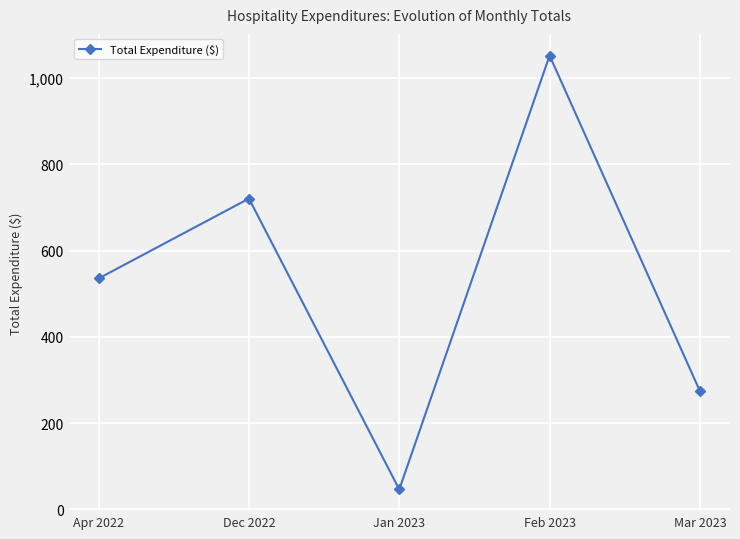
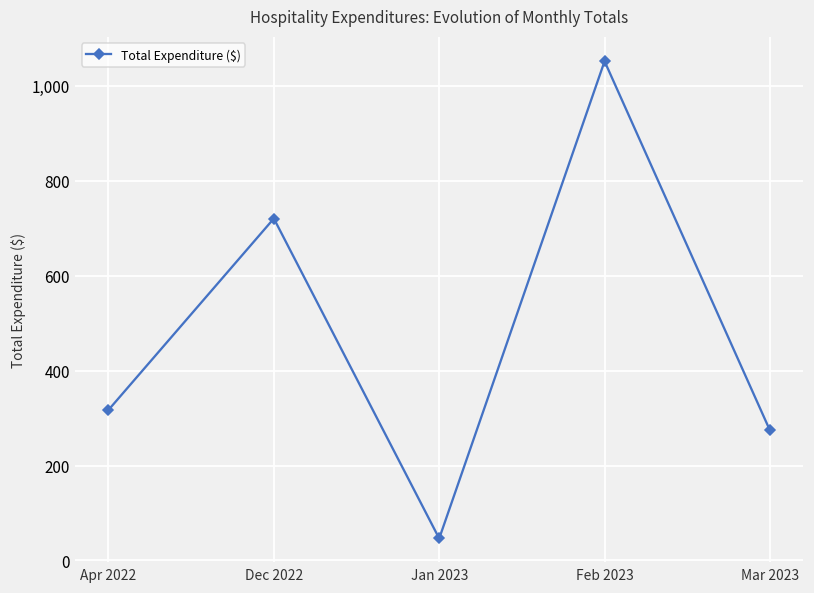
  {
-   "Apr 2022": "540",
+   "Apr 2022": "320",
    "Dec 2022": "720",
    "Jan 2023": "50",
    "Feb 2023": "1,050",
    "Mar 2023": "270"
  }
